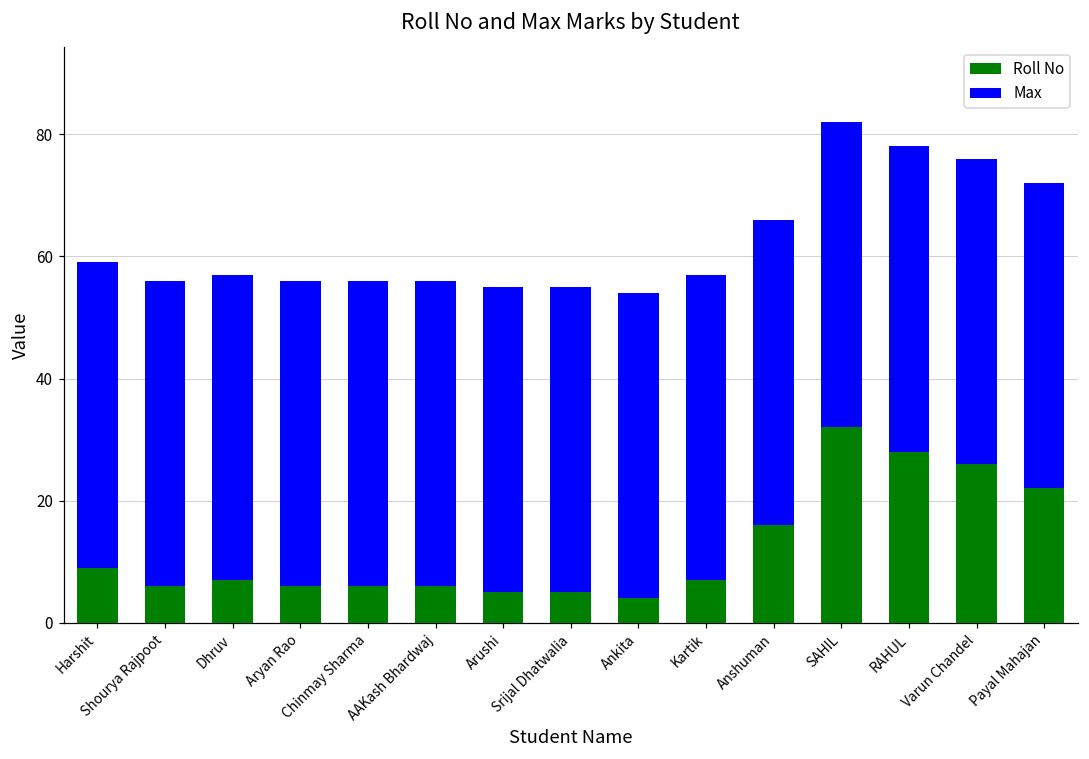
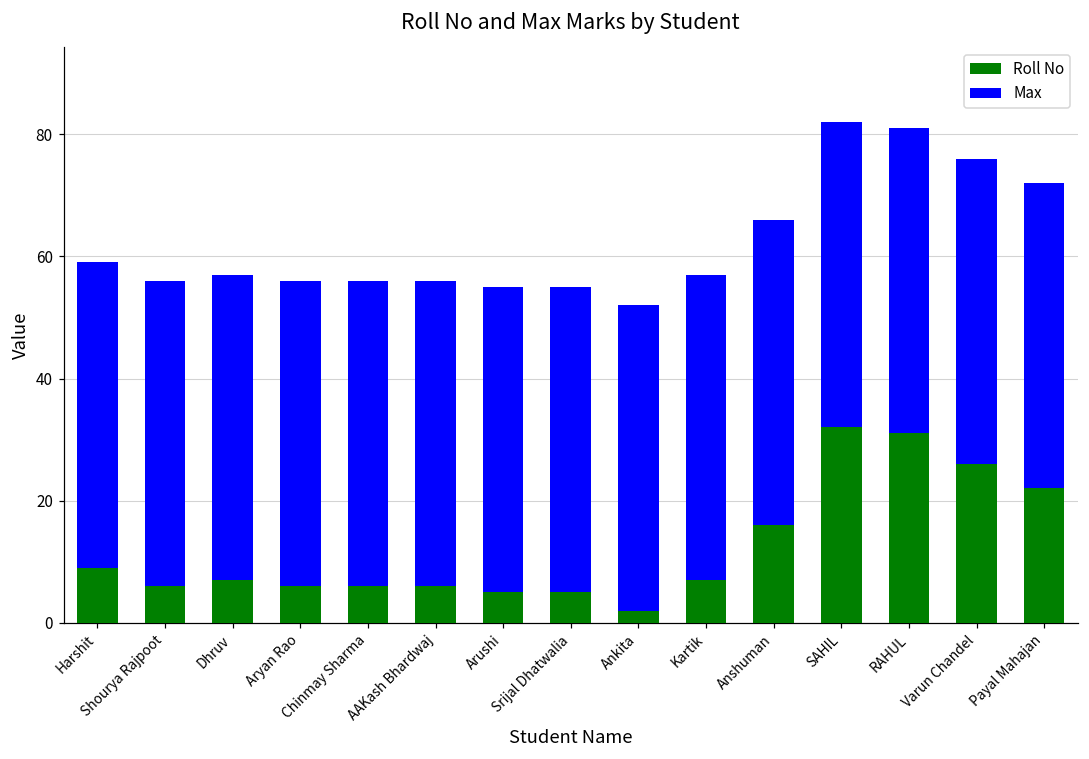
  {
    "Roll No": {
      "Harshit": 9,
      "Shourya Rajpoot": 6,
      "Dhruv": 7,
      "Aryan Rao": 6,
      "Chinmay Sharma": 6,
      "AAKash Bhardwaj": 6,
      "Arushi": 5,
      "Srijal Dhatwalia": 5,
-     "Ankita": 4,
+     "Ankita": 2,
      "Kartik": 7,
      "Anshuman": 16,
      "SAHIL": 32,
-     "RAHUL": 28,
+     "RAHUL": 31,
      "Varun Chandel": 26,
      "Payal Mahajan": 22
    },
    "Max": {
      "Harshit": 50,
      "Shourya Rajpoot": 50,
      "Dhruv": 50,
      "Aryan Rao": 50,
      "Chinmay Sharma": 50,
      "AAKash Bhardwaj": 50,
      "Arushi": 50,
      "Srijal Dhatwalia": 50,
      "Ankita": 50,
      "Kartik": 50,
      "Anshuman": 50,
      "SAHIL": 50,
      "RAHUL": 50,
      "Varun Chandel": 50,
      "Payal Mahajan": 50
    }
  }
